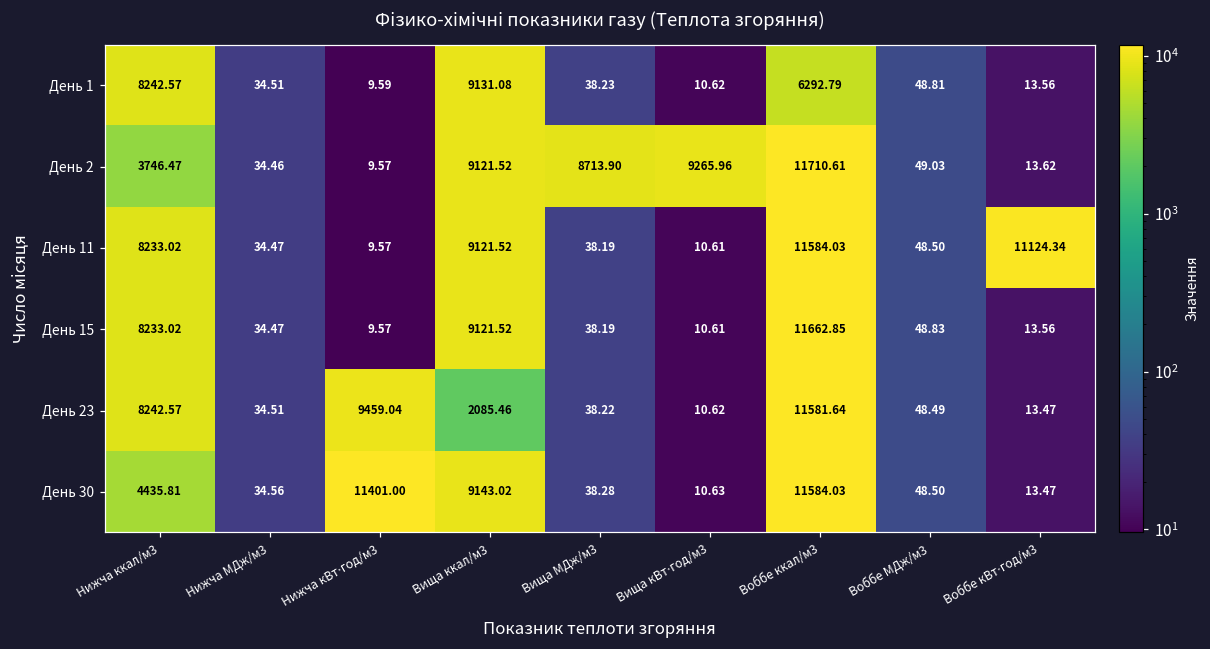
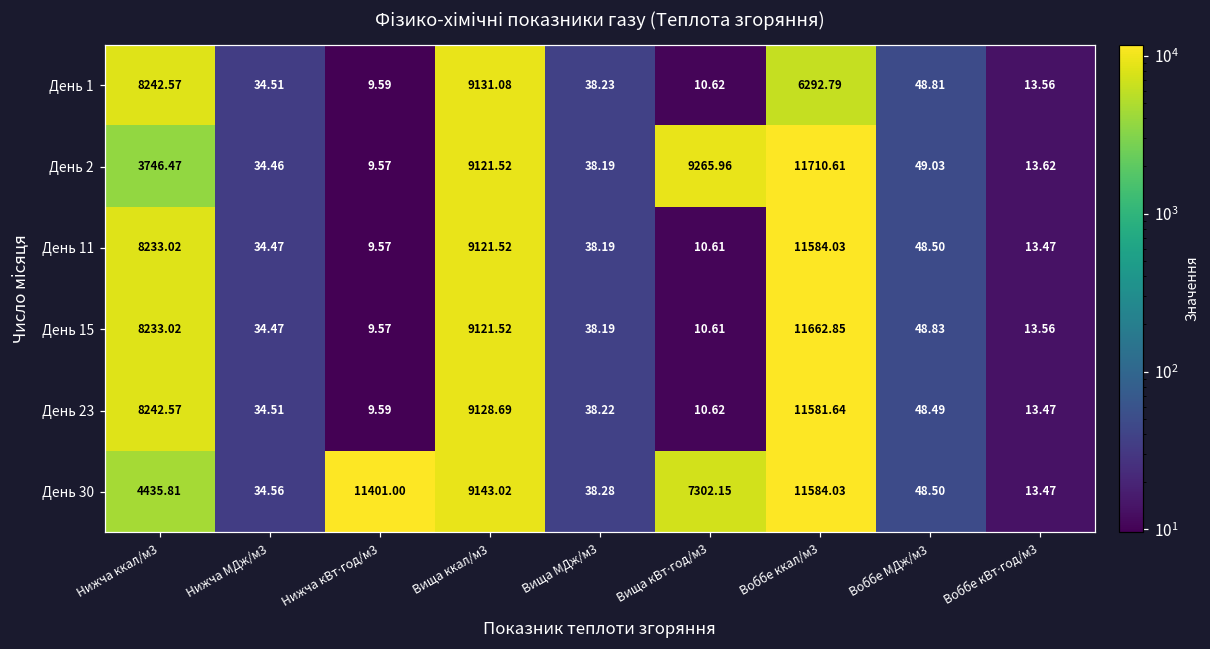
  {
    "День 1": {
      "Нижча ккал/м3": 8242.57,
      "Нижча МДж/м3": 34.51,
      "Нижча кВт⋅год/м3": 9.59,
      "Вища ккал/м3": 9131.08,
      "Вища МДж/м3": 38.23,
      "Вища кВт⋅год/м3": 10.62,
      "Воббе ккал/м3": 6292.79,
      "Воббе МДж/м3": 48.81,
      "Воббе кВт⋅год/м3": 13.56
    },
    "День 2": {
      "Нижча ккал/м3": 3746.47,
      "Нижча МДж/м3": 34.46,
      "Нижча кВт⋅год/м3": 9.57,
      "Вища ккал/м3": 9121.52,
-     "Вища МДж/м3": 8713.90,
+     "Вища МДж/м3": 38.19,
      "Вища кВт⋅год/м3": 9265.96,
      "Воббе ккал/м3": 11710.61,
      "Воббе МДж/м3": 49.03,
      "Воббе кВт⋅год/м3": 13.62
    },
    "День 11": {
      "Нижча ккал/м3": 8233.02,
      "Нижча МДж/м3": 34.47,
      "Нижча кВт⋅год/м3": 9.57,
      "Вища ккал/м3": 9121.52,
      "Вища МДж/м3": 38.19,
      "Вища кВт⋅год/м3": 10.61,
      "Воббе ккал/м3": 11584.03,
      "Воббе МДж/м3": 48.50,
-     "Воббе кВт⋅год/м3": 11124.34
+     "Воббе кВт⋅год/м3": 13.47
    },
    "День 15": {
      "Нижча ккал/м3": 8233.02,
      "Нижча МДж/м3": 34.47,
      "Нижча кВт⋅год/м3": 9.57,
      "Вища ккал/м3": 9121.52,
      "Вища МДж/м3": 38.19,
      "Вища кВт⋅год/м3": 10.61,
      "Воббе ккал/м3": 11662.85,
      "Воббе МДж/м3": 48.83,
      "Воббе кВт⋅год/м3": 13.56
    },
    "День 23": {
      "Нижча ккал/м3": 8242.57,
      "Нижча МДж/м3": 34.51,
-     "Нижча кВт⋅год/м3": 9459.04,
-     "Вища ккал/м3": 2085.46,
+     "Нижча кВт⋅год/м3": 9.59,
+     "Вища ккал/м3": 9128.69,
      "Вища МДж/м3": 38.22,
      "Вища кВт⋅год/м3": 10.62,
      "Воббе ккал/м3": 11581.64,
      "Воббе МДж/м3": 48.49,
      "Воббе кВт⋅год/м3": 13.47
    },
    "День 30": {
      "Нижча ккал/м3": 4435.81,
      "Нижча МДж/м3": 34.56,
      "Нижча кВт⋅год/м3": 11401.00,
      "Вища ккал/м3": 9143.02,
      "Вища МДж/м3": 38.28,
-     "Вища кВт⋅год/м3": 10.63,
+     "Вища кВт⋅год/м3": 7302.15,
      "Воббе ккал/м3": 11584.03,
      "Воббе МДж/м3": 48.50,
      "Воббе кВт⋅год/м3": 13.47
    }
  }
